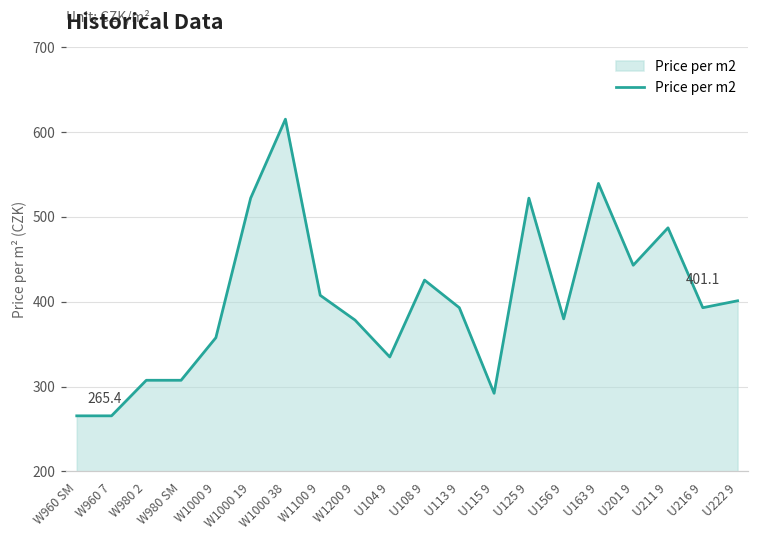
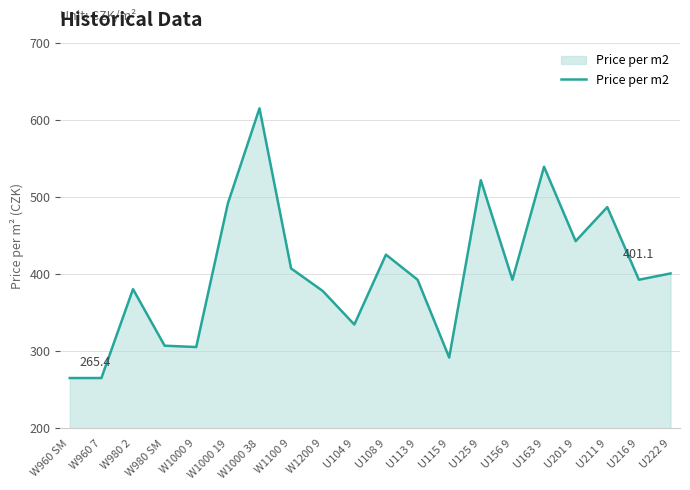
  {
    "W960 SM": 270,
-   "W980 2": 310,
+   "W980 2": 380,
    "W980 SM": 310,
-   "W1000 9": 360,
-   "W1000 19": 520,
+   "W1000 9": 310,
+   "W1000 19": 490,
    "W1000 38": 620,
    "W1100 9": 410,
    "W1200 9": 380,
    "U104 9": 330,
    "U108 9": 430,
    "U113 9": 390,
    "U115 9": 290,
    "U125 9": 520,
-   "U156 9": 380,
+   "U156 9": 390,
    "U163 9": 540,
    "U201 9": 440,
    "U211 9": 490,
    "U222 9": 400
  }
